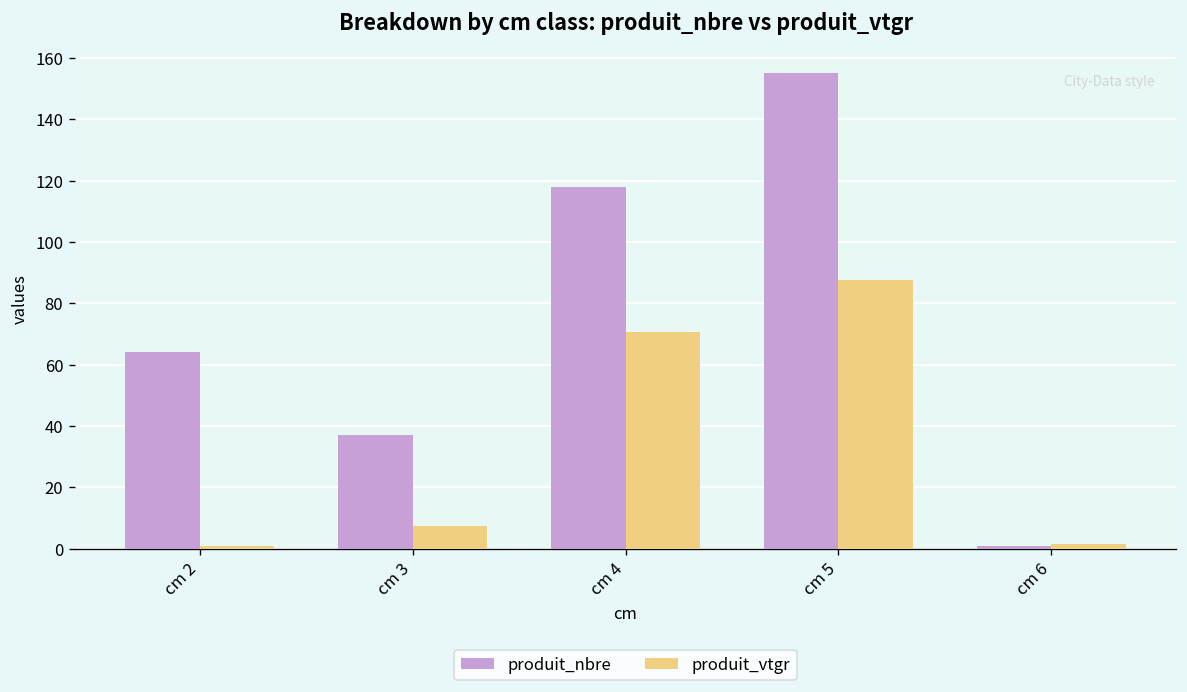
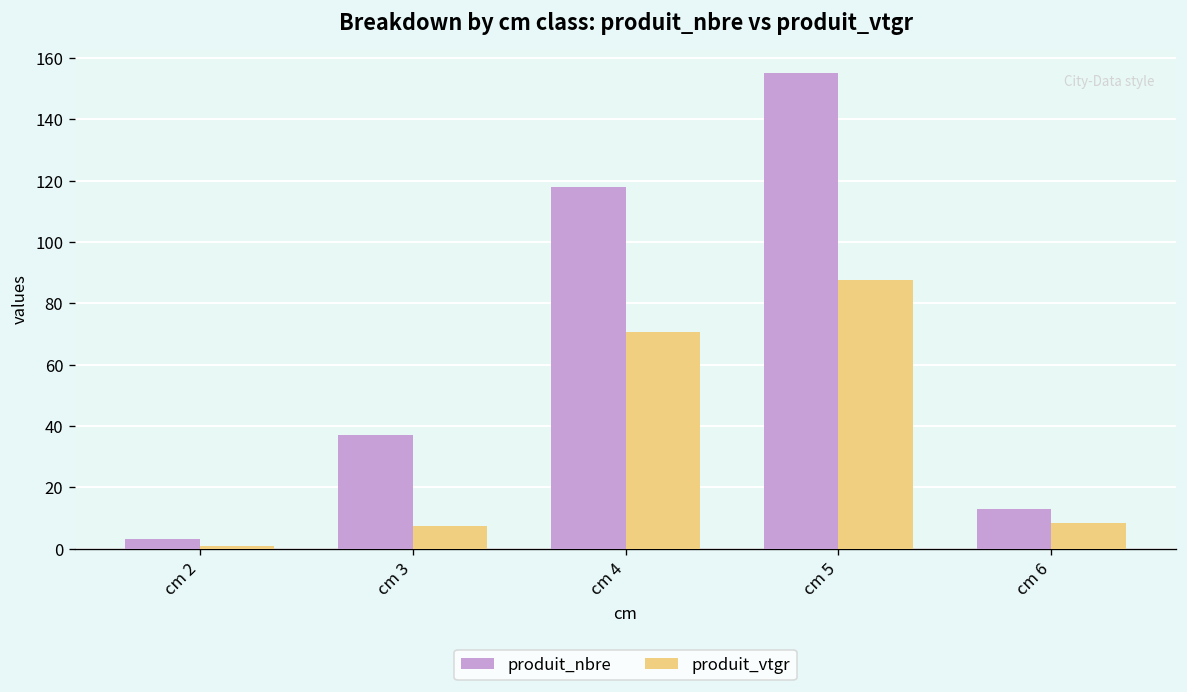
  {
    "produit_nbre": {
-     "cm 2": 64,
+     "cm 2": 3,
      "cm 3": 37,
      "cm 4": 118,
      "cm 5": 155,
-     "cm 6": 1
+     "cm 6": 13
    },
    "produit_vtgr": {
      "cm 3": 7,
      "cm 4": 71,
      "cm 5": 88,
-     "cm 6": 2
+     "cm 6": 8
    }
  }
